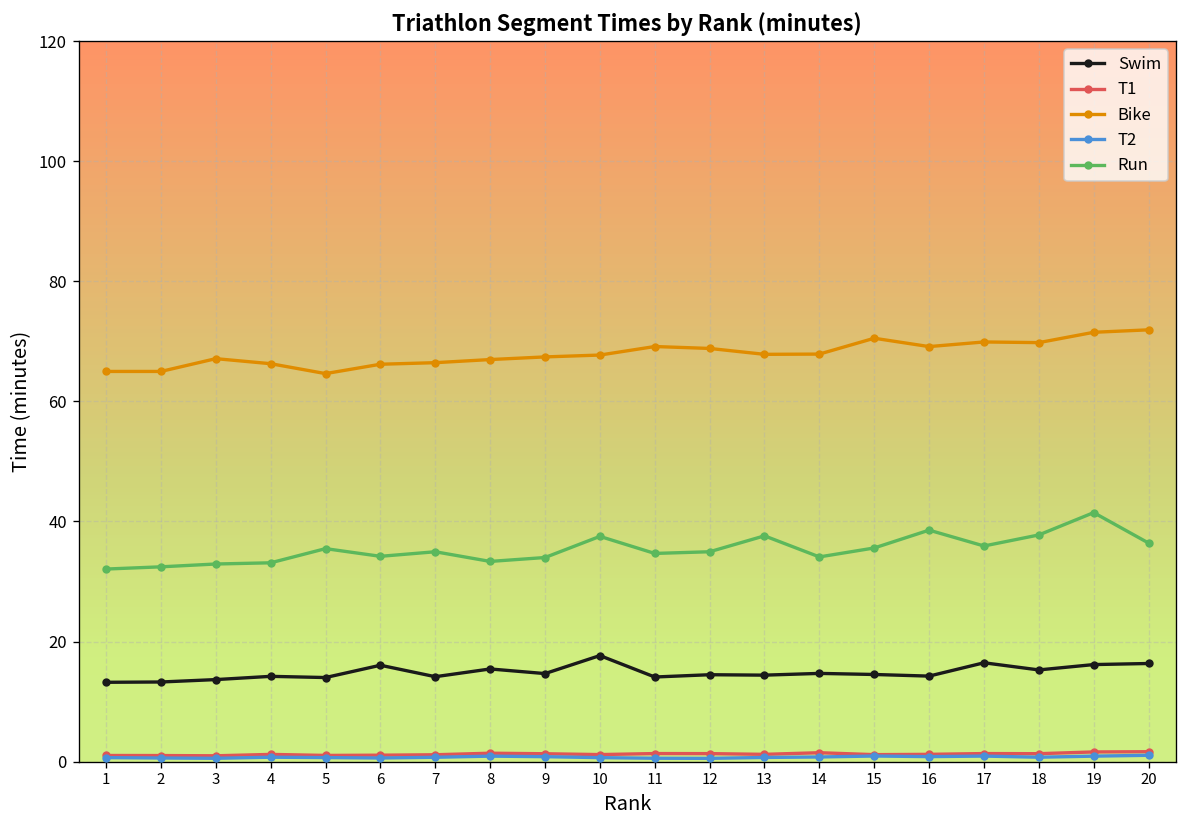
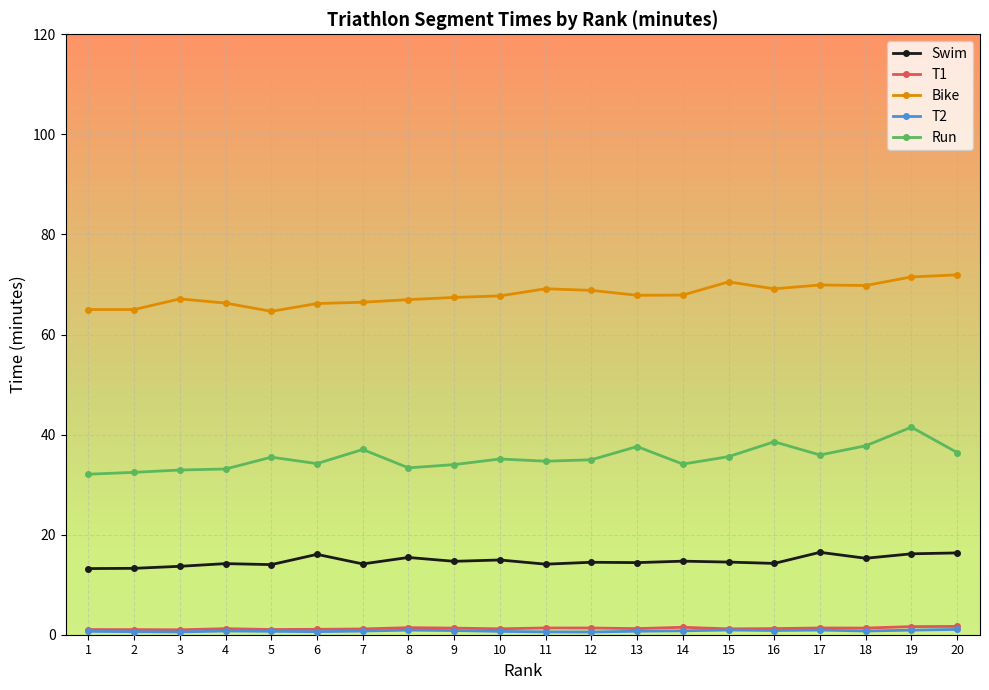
  {
    "Swim": {
      "1": 13,
      "2": 13,
      "3": 14,
      "4": 14,
      "5": 14,
      "6": 16,
      "7": 14,
      "8": 15,
      "9": 15,
-     "10": 18,
+     "10": 15,
      "11": 14,
      "12": 14,
      "13": 14,
      "14": 15,
      "15": 15,
      "16": 14,
      "17": 16,
      "18": 15,
      "19": 16,
      "20": 16
    },
    "T1": {
      "10": 1,
      "11": 1,
      "12": 1,
      "13": 1,
      "14": 1,
      "18": 1,
      "19": 2,
      "20": 2
    },
    "Bike": {
      "1": 65,
      "2": 65,
      "3": 67,
      "4": 66,
      "5": 65,
      "6": 66,
      "7": 66,
      "8": 67,
      "9": 67,
      "10": 68,
      "11": 69,
      "12": 69,
      "13": 68,
      "14": 68,
      "15": 71,
      "16": 69,
      "17": 70,
      "18": 70,
      "19": 72,
      "20": 72
    },
    "T2": {
      "10": 1,
      "11": 1,
      "12": 1,
      "13": 1,
      "14": 1,
      "18": 1,
      "19": 1,
      "20": 1
    },
    "Run": {
      "1": 32,
      "2": 32,
      "3": 33,
      "4": 33,
      "5": 35,
      "6": 34,
-     "7": 35,
+     "7": 37,
      "8": 33,
      "9": 34,
-     "10": 38,
+     "10": 35,
      "11": 35,
      "12": 35,
      "13": 38,
      "14": 34,
      "15": 36,
      "16": 39,
      "17": 36,
      "18": 38,
      "19": 41,
      "20": 36
    }
  }
